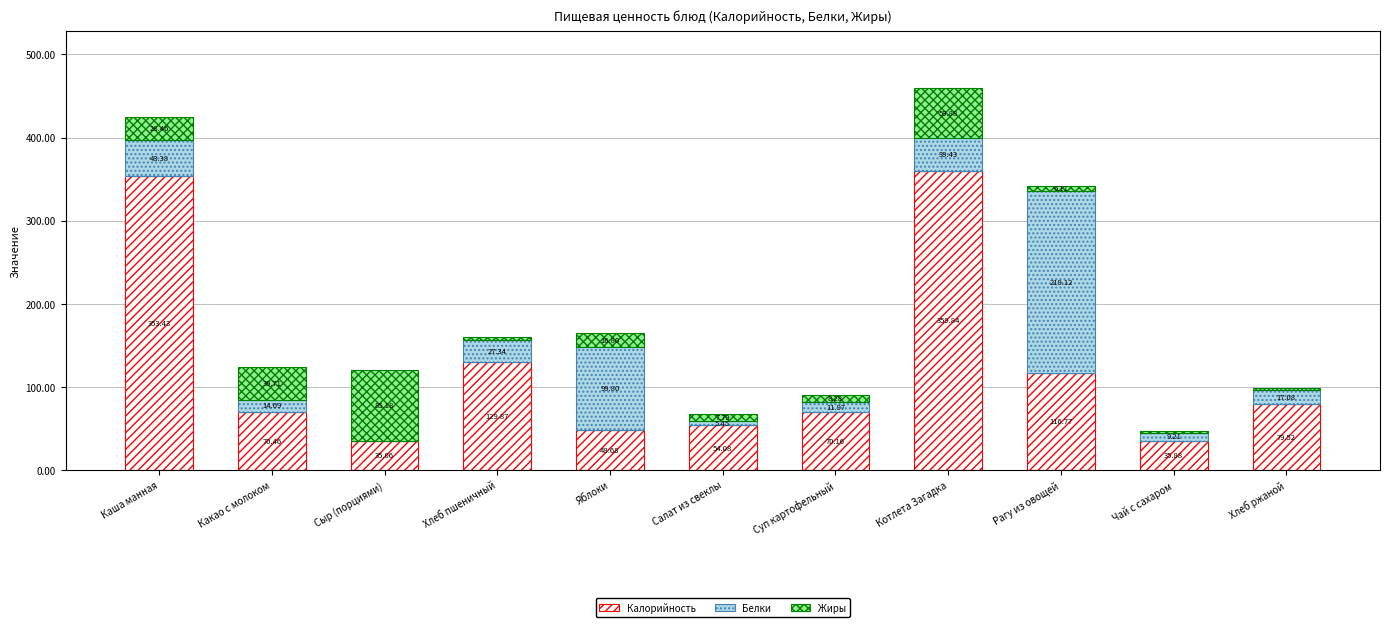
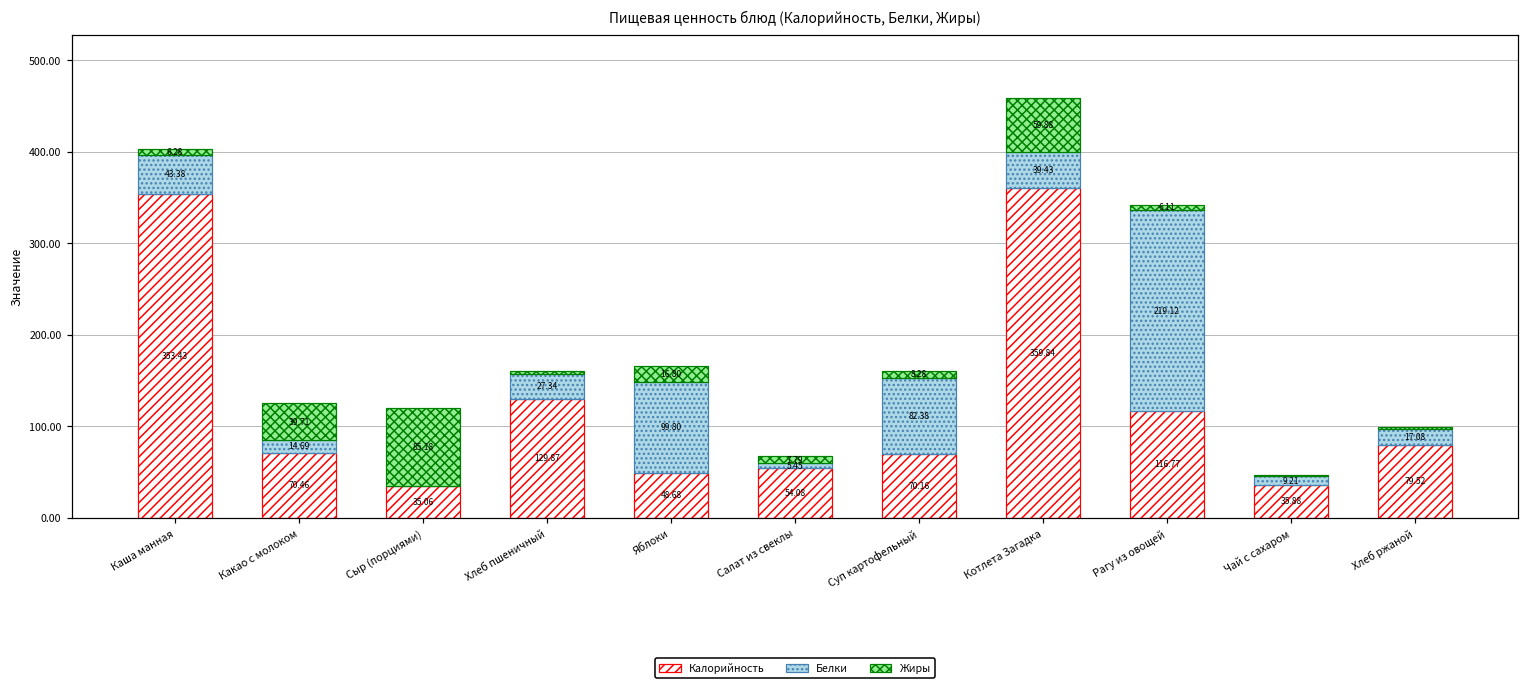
  {
    "Калорийность": {
      "Каша манная": 353.43,
      "Какао с молоком": 70.46,
      "Сыр (порциями)": 35.06,
      "Хлеб пшеничный": 129.87,
      "Яблоки": 48.68,
      "Салат из свеклы": 54.08,
      "Суп картофельный": 70.16,
      "Котлета Загадка": 359.84,
      "Рагу из овощей": 116.77,
      "Чай с сахаром": 35.88,
      "Хлеб ржаной": 79.52
    },
    "Белки": {
      "Каша манная": 43.38,
      "Какао с молоком": 14.69,
      "Хлеб пшеничный": 27.34,
      "Яблоки": 99.80,
-     "Суп картофельный": 11.97,
+     "Суп картофельный": 82.38,
      "Котлета Загадка": 39.43,
      "Рагу из овощей": 219.12,
      "Чай с сахаром": 9.21,
      "Хлеб ржаной": 17.08
    },
    "Жиры": {
-     "Каша манная": 28.46,
+     "Каша манная": 6.28,
      "Какао с молоком": 39.71,
      "Сыр (порциями)": 85.18,
      "Яблоки": 16.80,
      "Суп картофельный": 8.28,
      "Котлета Загадка": 59.88,
      "Рагу из овощей": 6.11
    }
  }
